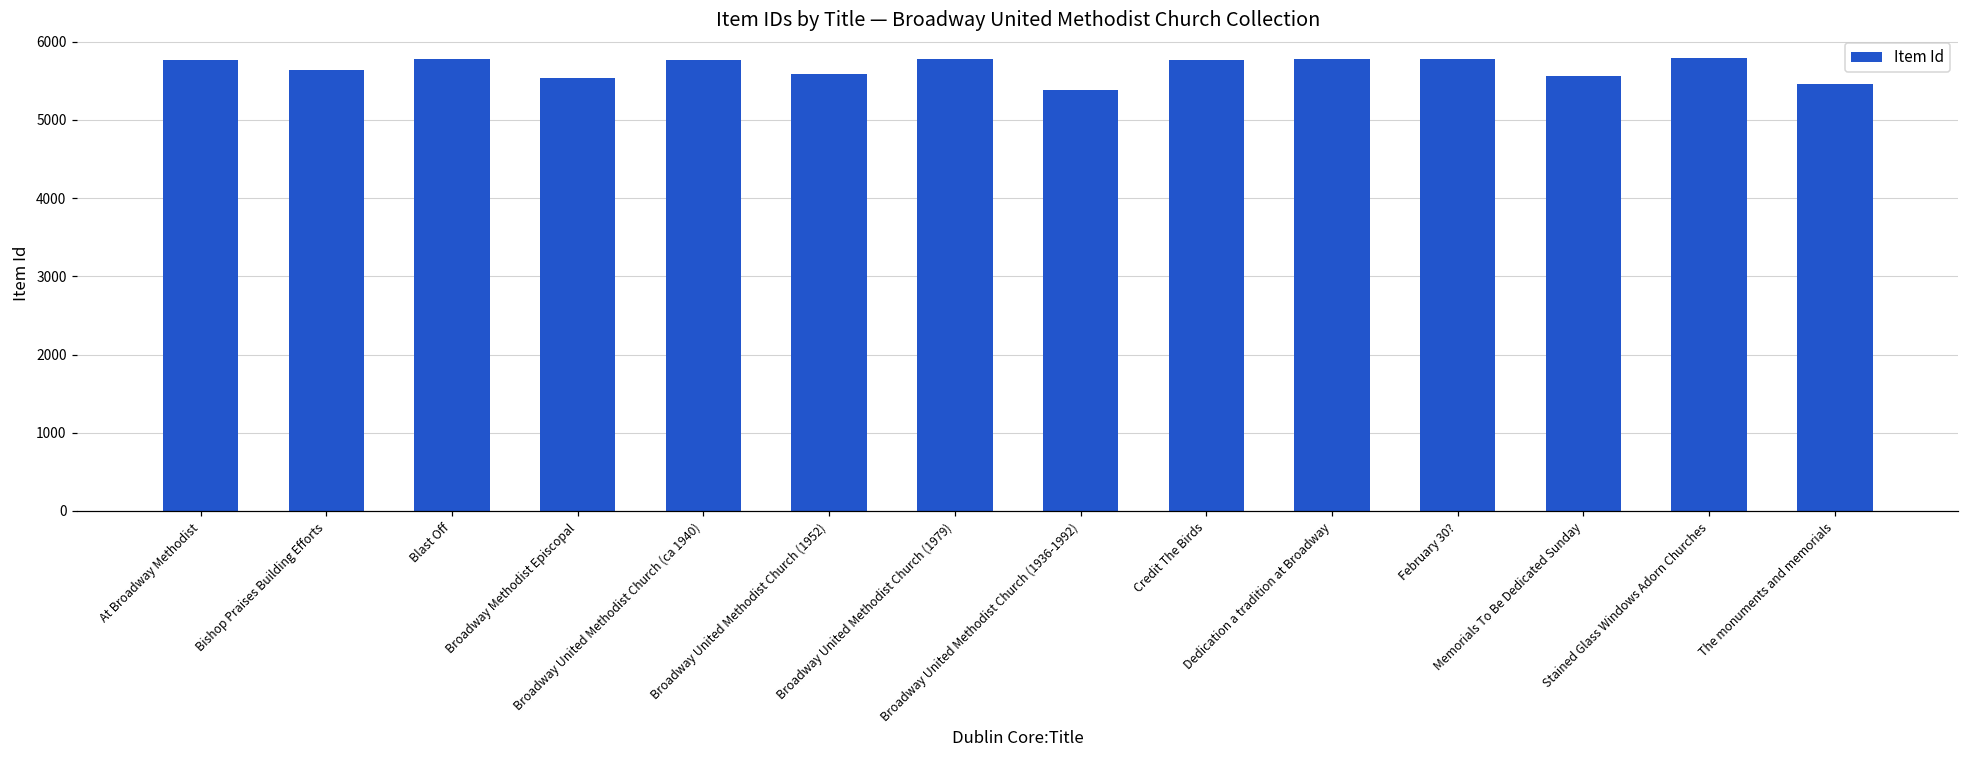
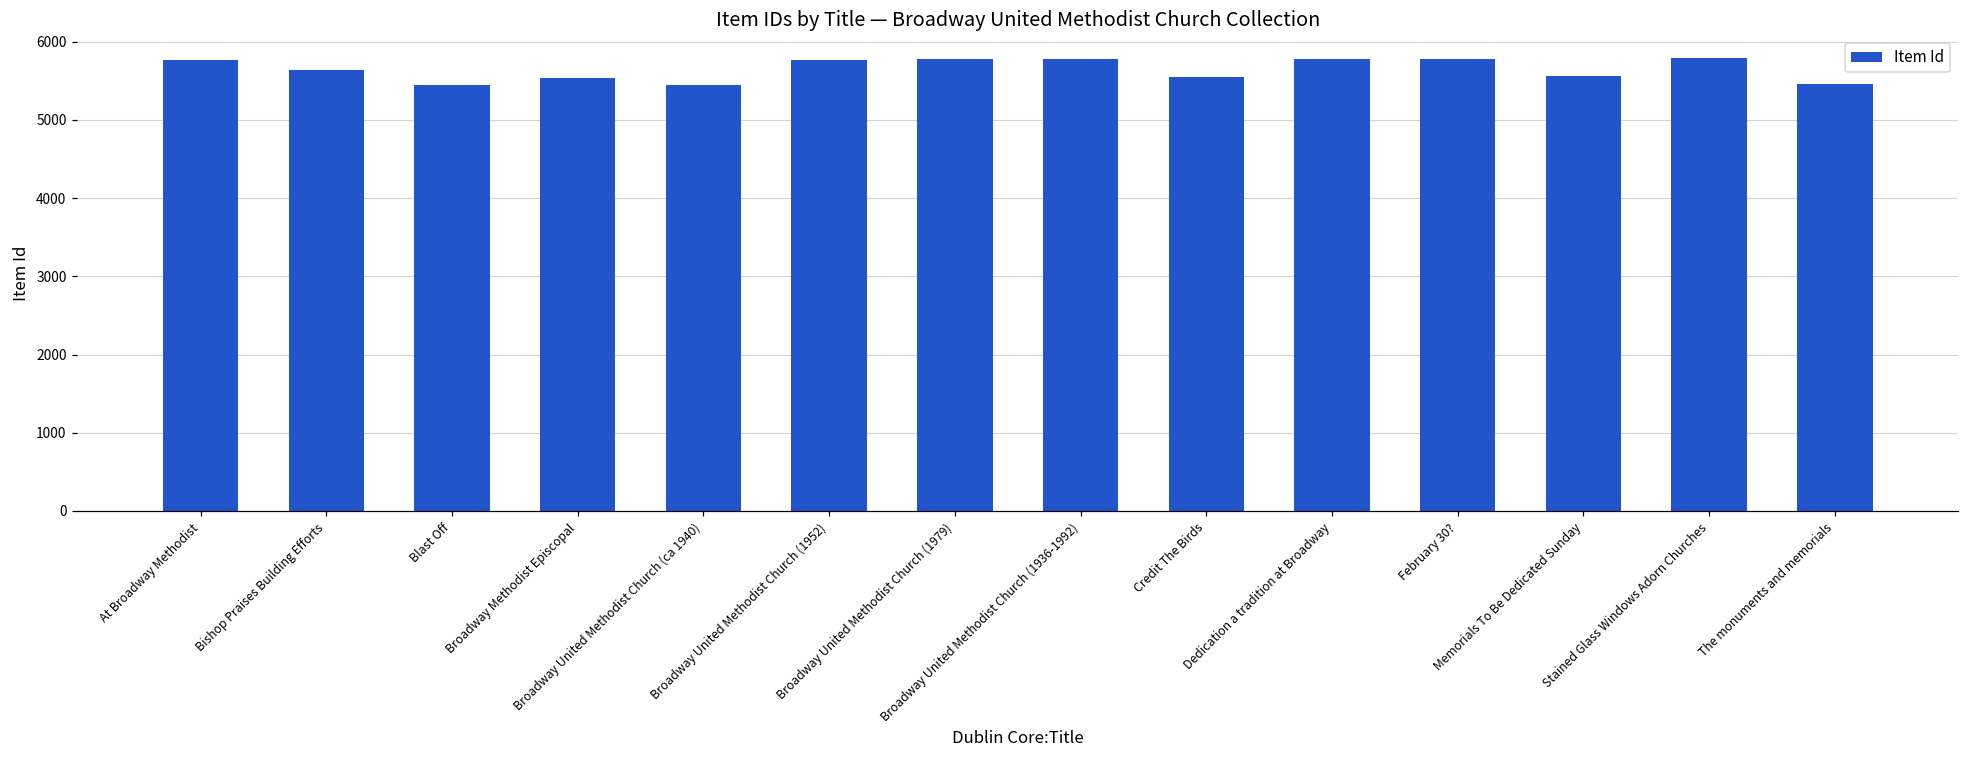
  {
    "At Broadway Methodist": 5800,
    "Bishop Praises Building Efforts": 5600,
-   "Blast Off": 5800,
+   "Blast Off": 5400,
    "Broadway Methodist Episcopal": 5500,
-   "Broadway United Methodist Church (ca 1940)": 5800,
-   "Broadway United Methodist Church (1952)": 5600,
+   "Broadway United Methodist Church (ca 1940)": 5400,
+   "Broadway United Methodist Church (1952)": 5800,
    "Broadway United Methodist Church (1979)": 5800,
-   "Broadway United Methodist Church (1936-1992)": 5400,
-   "Credit The Birds": 5800,
+   "Broadway United Methodist Church (1936-1992)": 5800,
+   "Credit The Birds": 5600,
    "Dedication a tradition at Broadway": 5800,
    "February 30?": 5800,
    "Memorials To Be Dedicated Sunday": 5600,
    "Stained Glass Windows Adorn Churches": 5800,
    "The monuments and memorials": 5500
  }
